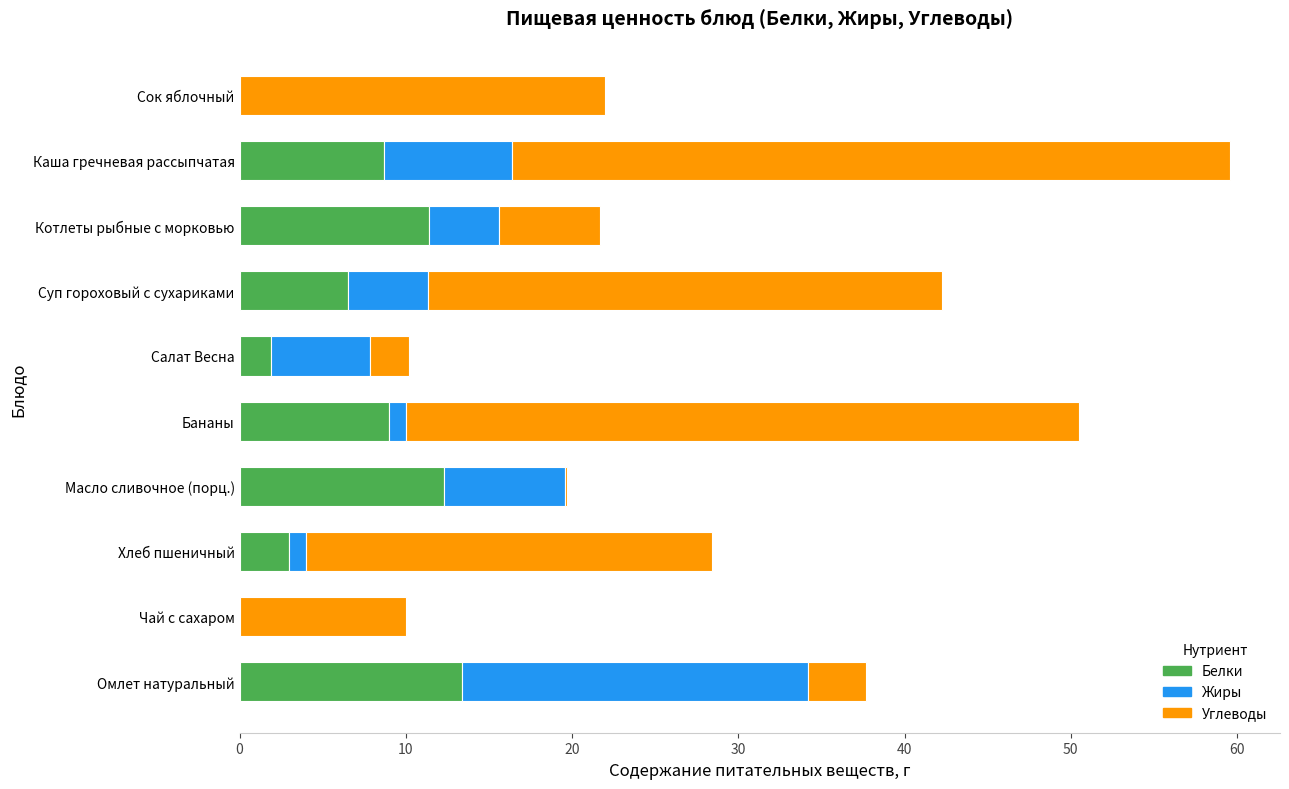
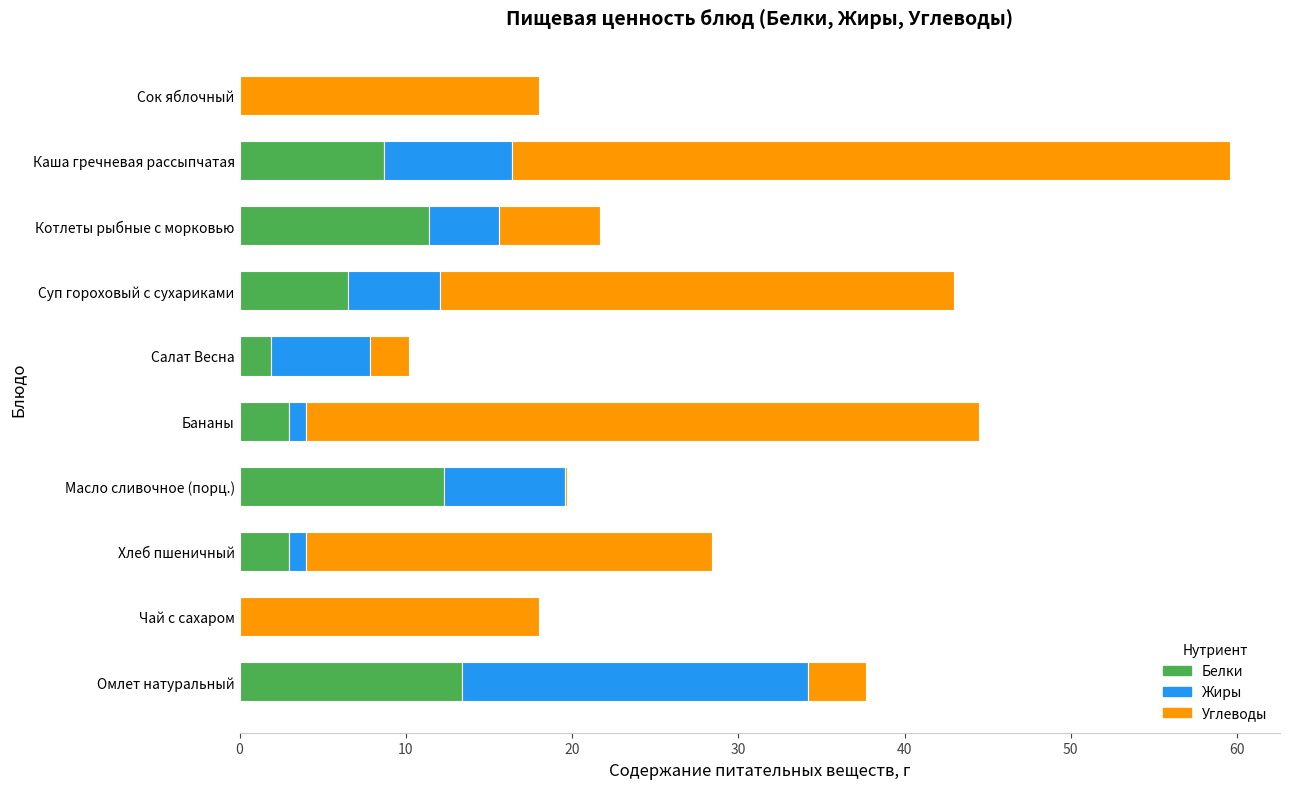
  {
    "Белки": {
      "Сок яблочный": 0,
      "Каша гречневая рассыпчатая": 8.7,
      "Котлеты рыбные с морковью": 11.4,
      "Суп гороховый с сухариками": 6.5,
      "Салат Весна": 2,
-     "Бананы": 9,
+     "Бананы": 3,
      "Масло сливочное (порц.)": 12.3,
      "Хлеб пшеничный": 3,
      "Чай с сахаром": 0,
      "Омлет натуральный": 13.4
    },
    "Жиры": {
      "Сок яблочный": 0.0,
      "Каша гречневая рассыпчатая": 7.7,
      "Котлеты рыбные с морковью": 4.2,
-     "Суп гороховый с сухариками": 4.8,
+     "Суп гороховый с сухариками": 5.5,
      "Салат Весна": 5.9,
      "Бананы": 1.0,
      "Масло сливочное (порц.)": 7.2,
      "Хлеб пшеничный": 1.0,
      "Чай с сахаром": 0.0,
      "Омлет натуральный": 20.8
    },
    "Углеводы": {
-     "Сок яблочный": 22,
+     "Сок яблочный": 18,
      "Каша гречневая рассыпчатая": 43.2,
      "Котлеты рыбные с морковью": 6,
      "Суп гороховый с сухариками": 31,
      "Салат Весна": 2.4,
      "Бананы": 40.5,
      "Хлеб пшеничный": 24.4,
-     "Чай с сахаром": 10,
+     "Чай с сахаром": 18,
      "Омлет натуральный": 3.5
    }
  }
